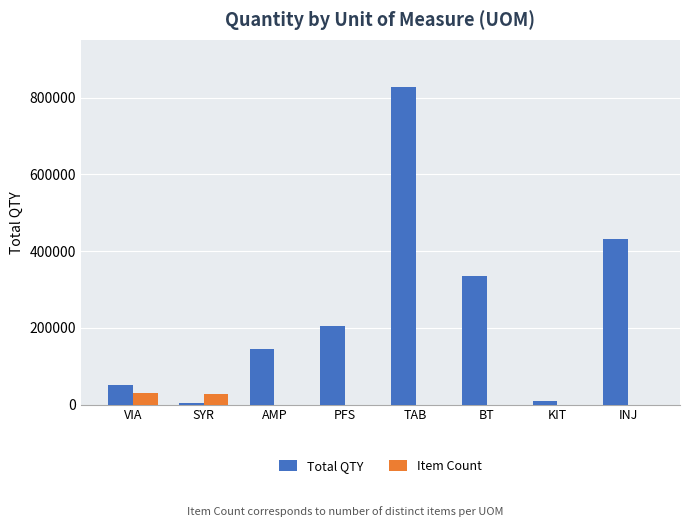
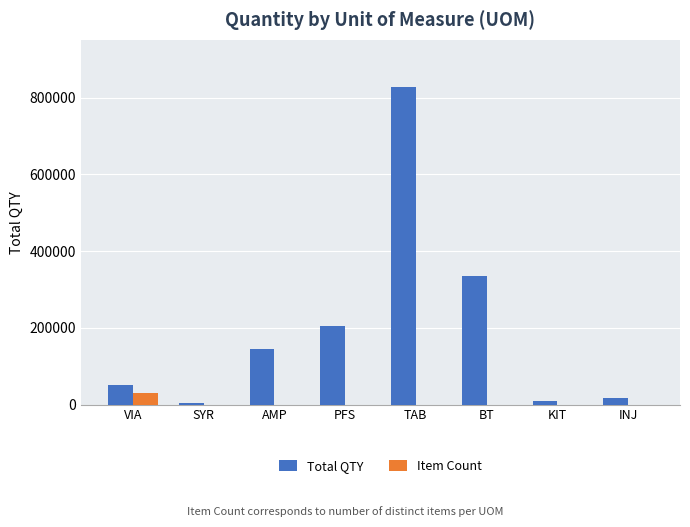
  {
    "Total QTY": {
      "VIA": 50000,
      "AMP": 140000,
      "PFS": 210000,
      "TAB": 830000,
      "BT": 340000,
      "KIT": 10000,
-     "INJ": 430000
+     "INJ": 20000
    },
    "Item Count": {
      "VIA": 30000,
-     "SYR": 30000
+     "SYR": 0
    }
  }
